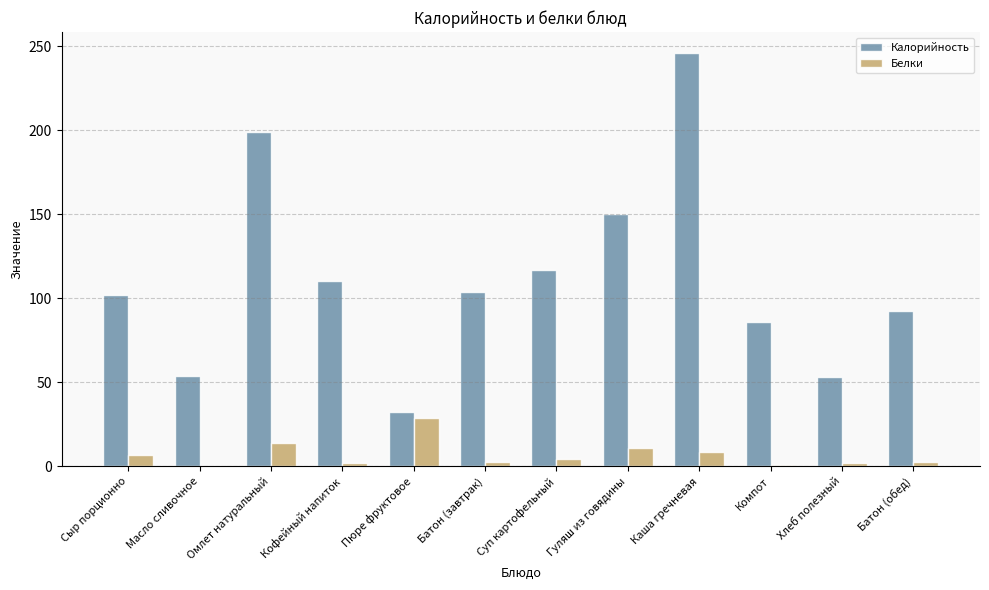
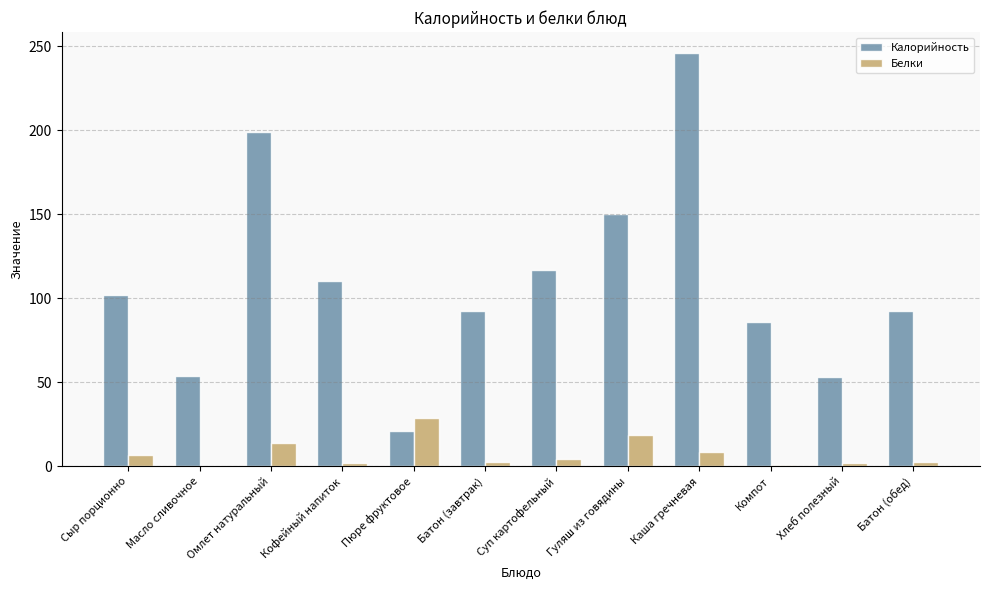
  {
    "Калорийность": {
      "Сыр порционно": 102,
      "Масло сливочное": 54,
      "Омлет натуральный": 199,
      "Кофейный напиток": 110,
-     "Пюре фруктовое": 32,
-     "Батон (завтрак)": 104,
+     "Пюре фруктовое": 21,
+     "Батон (завтрак)": 92,
      "Суп картофельный": 117,
      "Гуляш из говядины": 150,
      "Каша гречневая": 246,
      "Компот": 86,
      "Хлеб полезный": 53,
      "Батон (обед)": 92
    },
    "Белки": {
      "Сыр порционно": 7,
      "Омлет натуральный": 14,
      "Кофейный напиток": 2,
      "Пюре фруктовое": 29,
      "Батон (завтрак)": 3,
      "Суп картофельный": 4,
-     "Гуляш из говядины": 11,
+     "Гуляш из говядины": 19,
      "Каша гречневая": 9,
      "Хлеб полезный": 2,
      "Батон (обед)": 3
    }
  }
